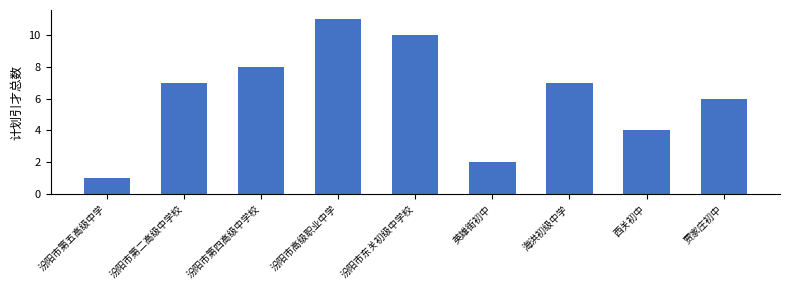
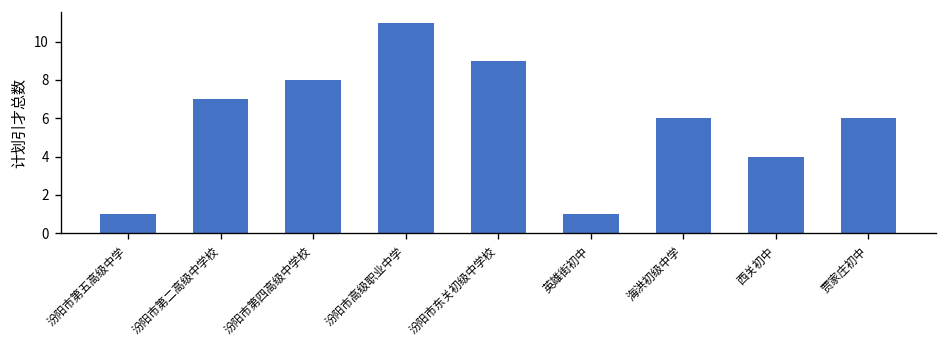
  {
    "汾阳市第五高级中学": 1,
    "汾阳市第二高级中学校": 7,
    "汾阳市第四高级中学校": 8,
    "汾阳市高级职业中学": 11,
-   "汾阳市东关初级中学校": 10,
-   "英雄街初中": 2,
-   "海洪初级中学": 7,
+   "汾阳市东关初级中学校": 9,
+   "英雄街初中": 1,
+   "海洪初级中学": 6,
    "西关初中": 4,
    "贾家庄初中": 6
  }
